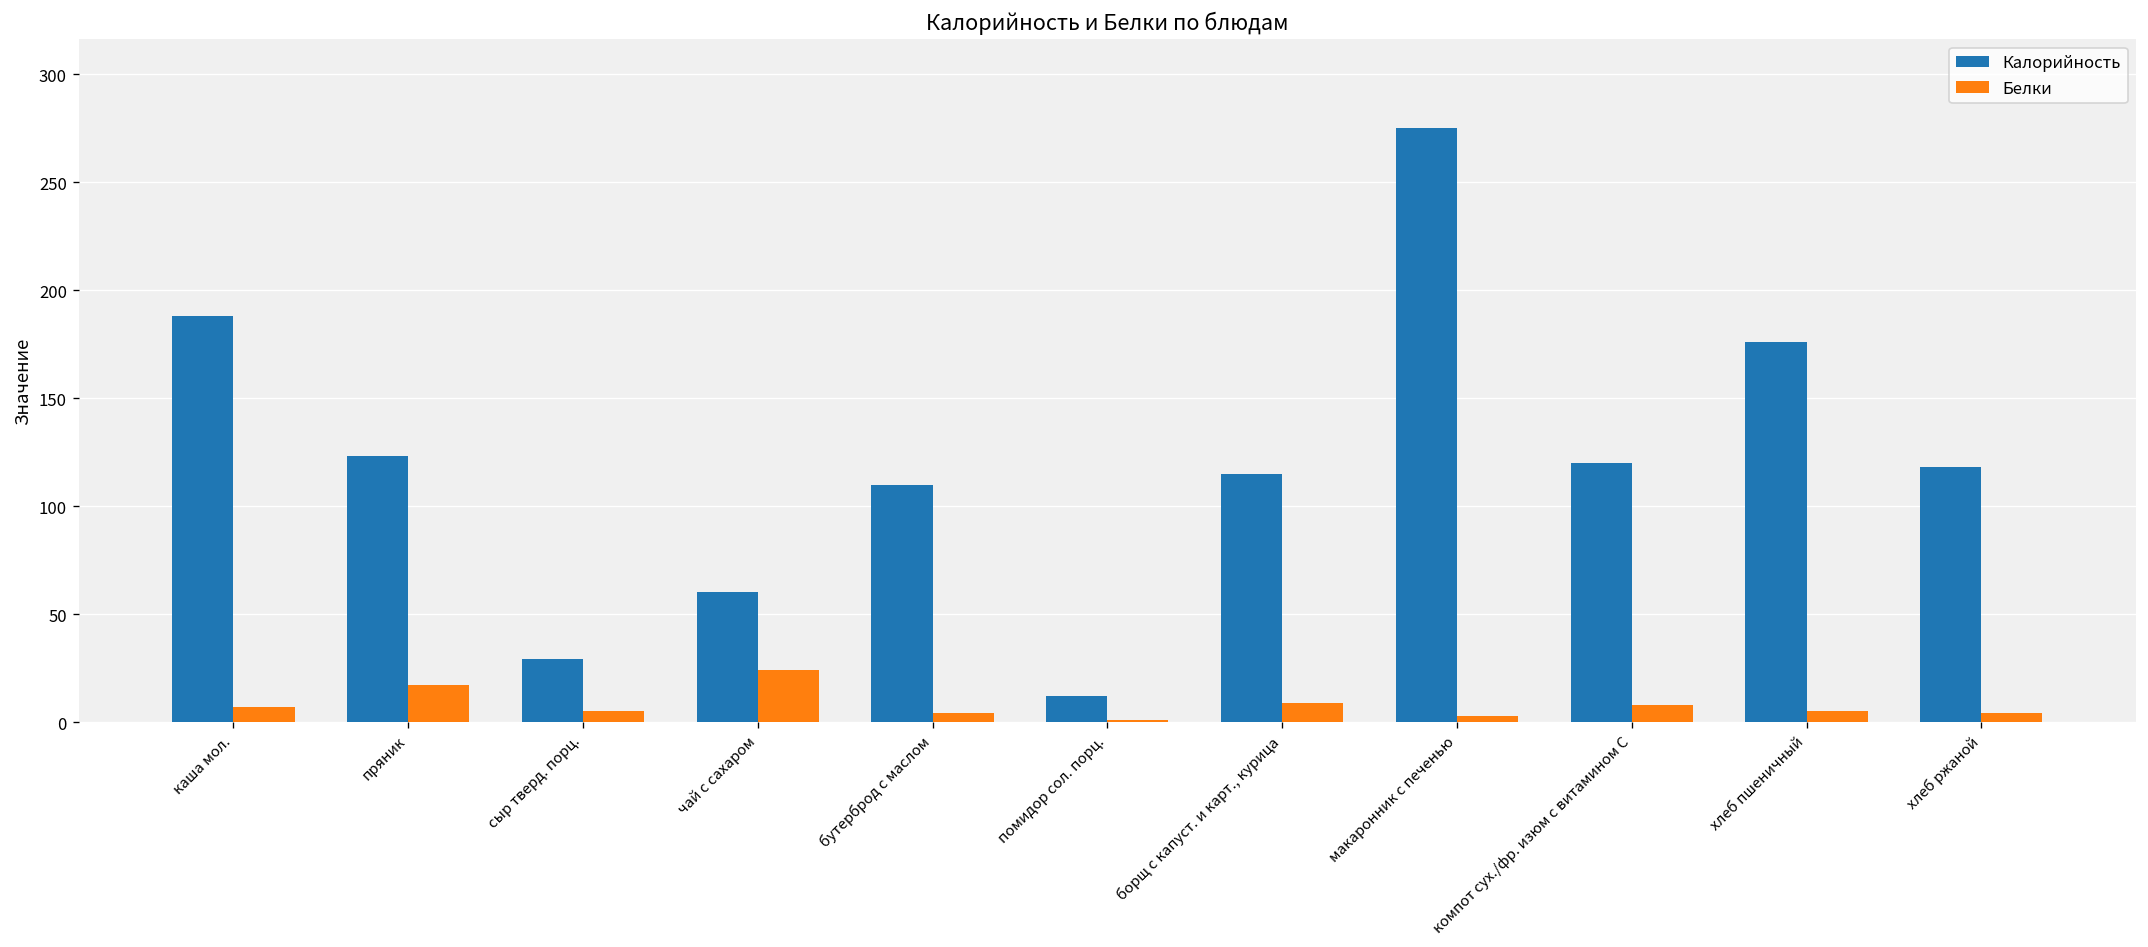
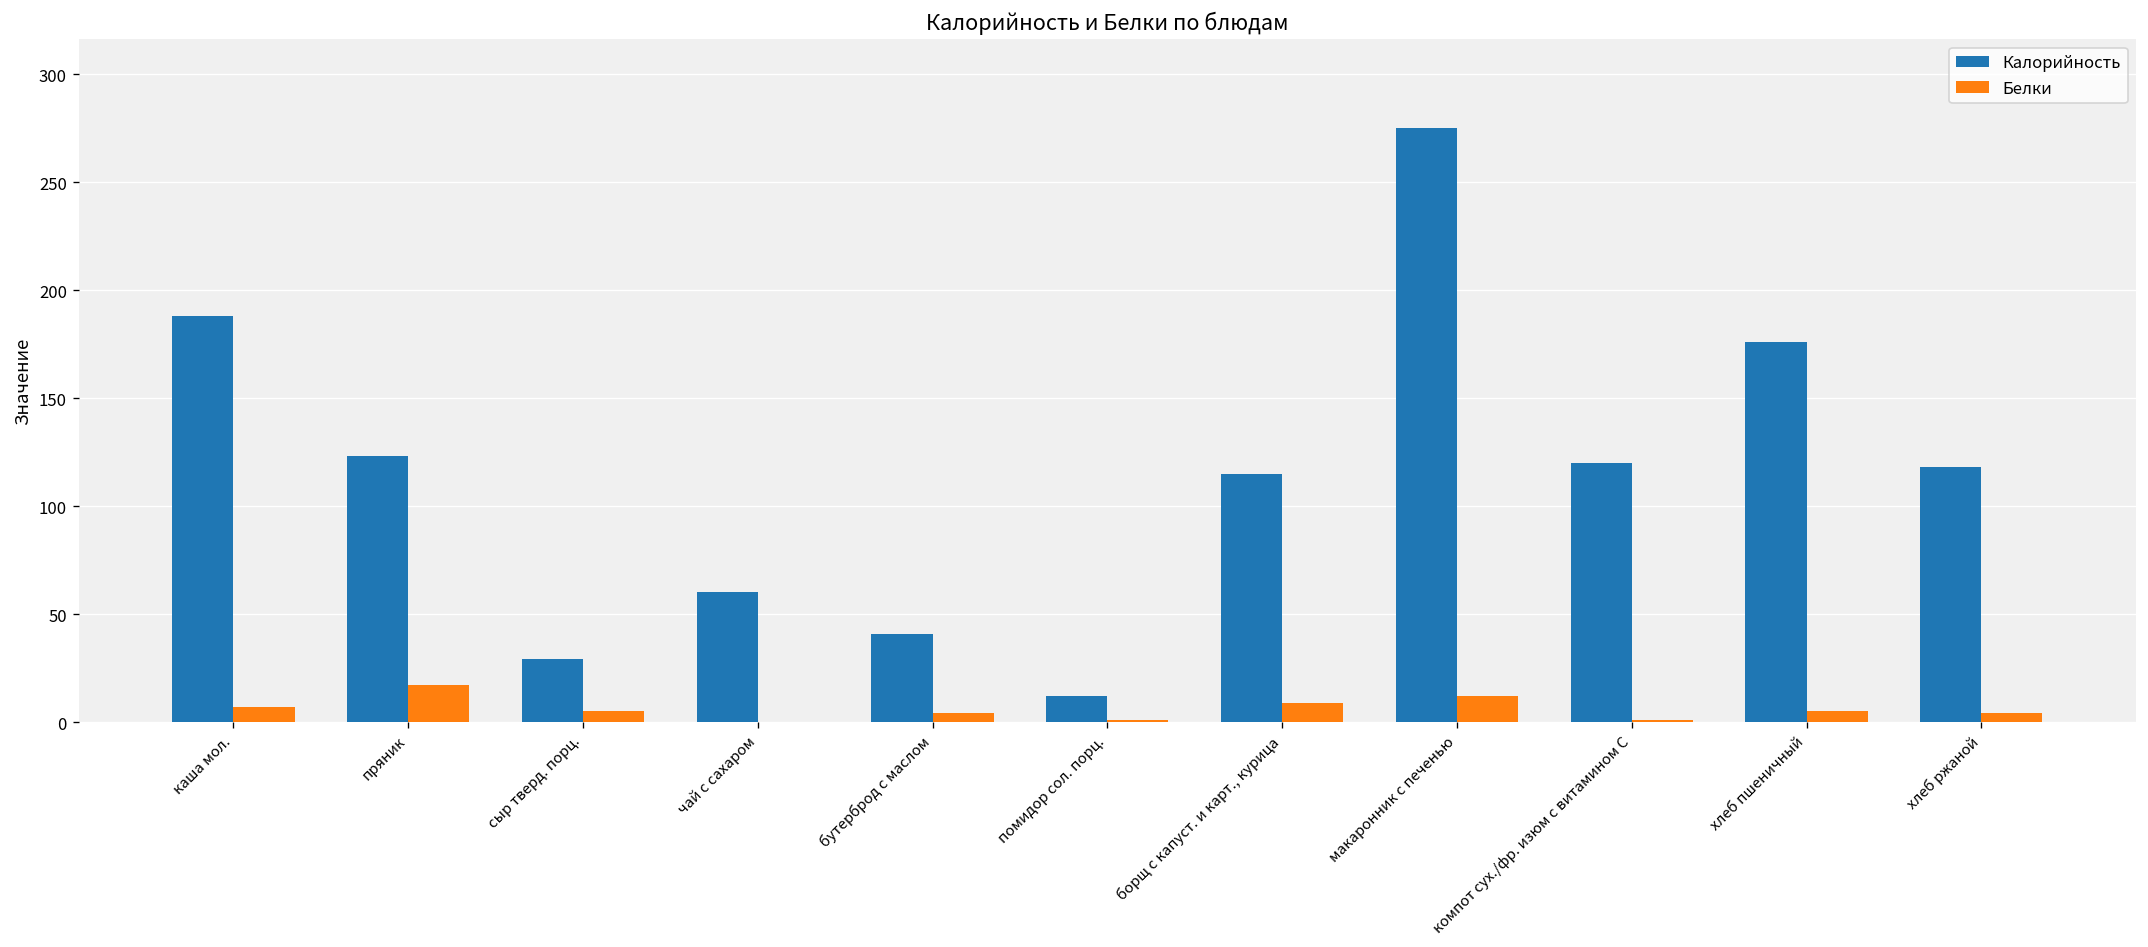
  {
    "Калорийность": {
      "каша мол.": 188,
      "пряник": 123,
      "сыр тверд. порц.": 29,
      "чай с сахаром": 60,
-     "бутерброд с маслом": 110,
+     "бутерброд с маслом": 41,
      "помидор сол. порц.": 12,
      "борщ с капуст. и карт., курица": 115,
      "макаронник с печенью": 275,
      "компот сух./фр. изюм с витамином С": 120,
      "хлеб пшеничный": 176,
      "хлеб ржаной": 118
    },
    "Белки": {
      "каша мол.": 7,
      "пряник": 17,
      "сыр тверд. порц.": 5,
-     "чай с сахаром": 24,
+     "чай с сахаром": 0,
      "бутерброд с маслом": 4,
      "борщ с капуст. и карт., курица": 9,
-     "макаронник с печенью": 3,
-     "компот сух./фр. изюм с витамином С": 8,
+     "макаронник с печенью": 12,
+     "компот сух./фр. изюм с витамином С": 1,
      "хлеб пшеничный": 5,
      "хлеб ржаной": 4
    }
  }
